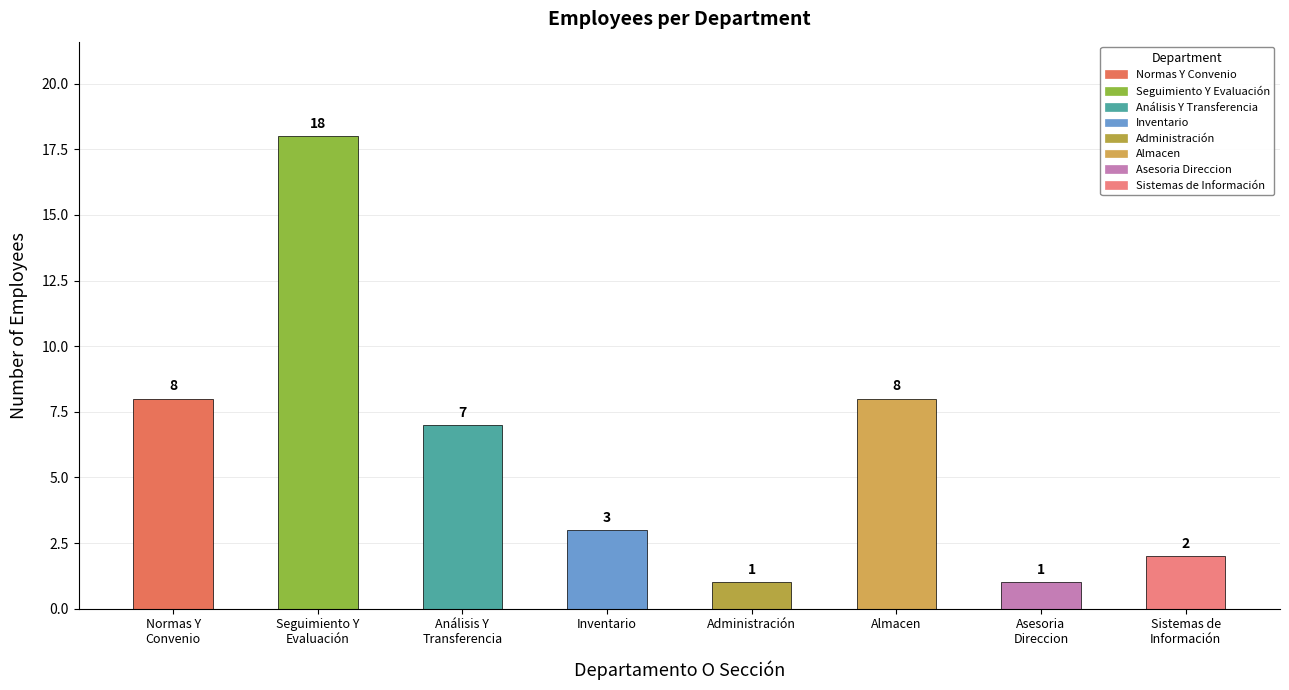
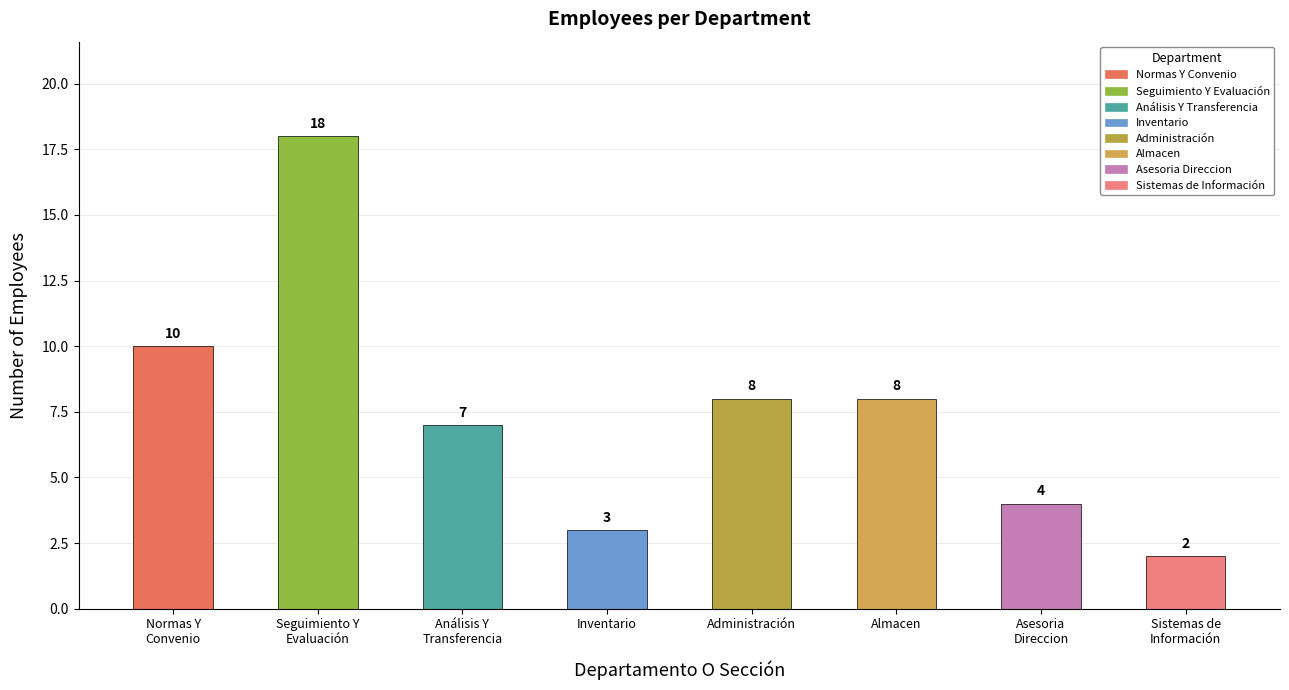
  {
-   "Normas Y Convenio": 8,
+   "Normas Y Convenio": 10,
    "Seguimiento Y Evaluación": 18,
    "Análisis Y Transferencia": 7,
    "Inventario": 3,
-   "Administración": 1,
+   "Administración": 8,
    "Almacen": 8,
-   "Asesoria Direccion": 1,
+   "Asesoria Direccion": 4,
    "Sistemas de Información": 2
  }
